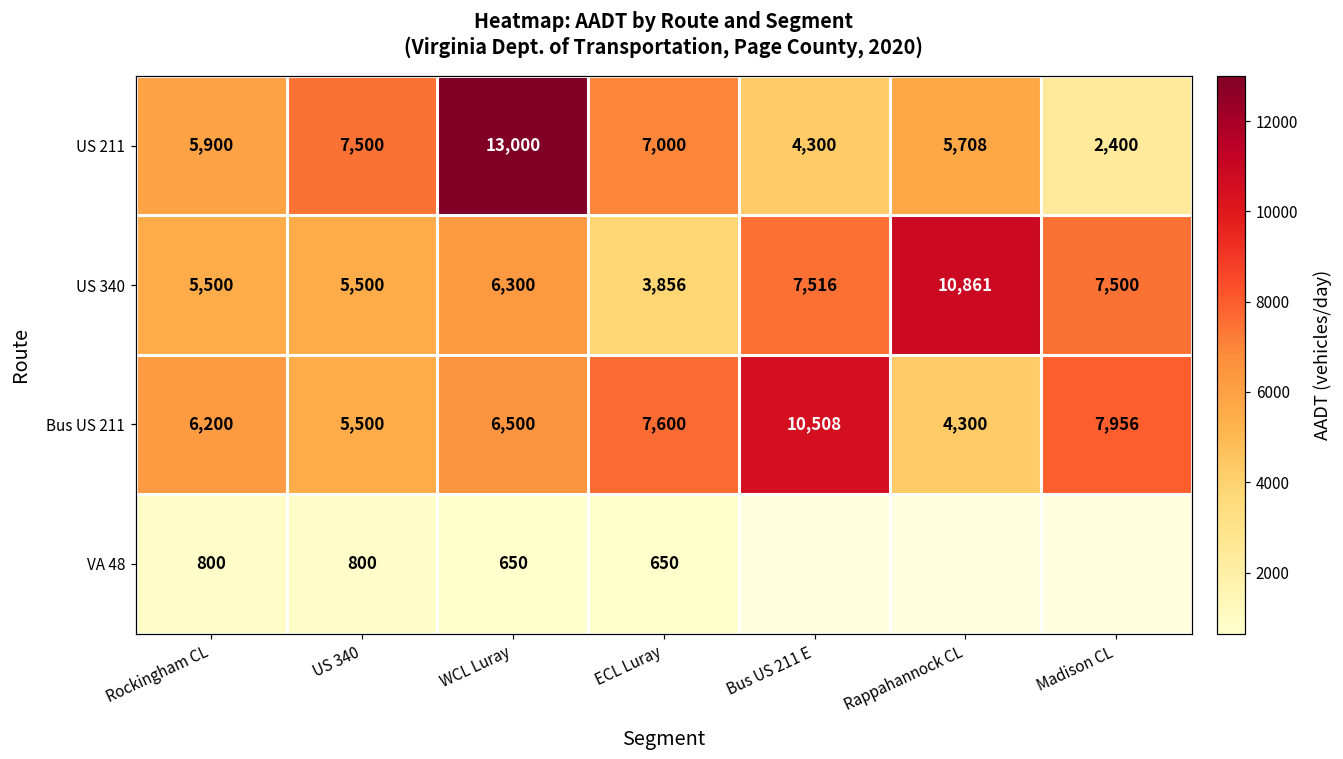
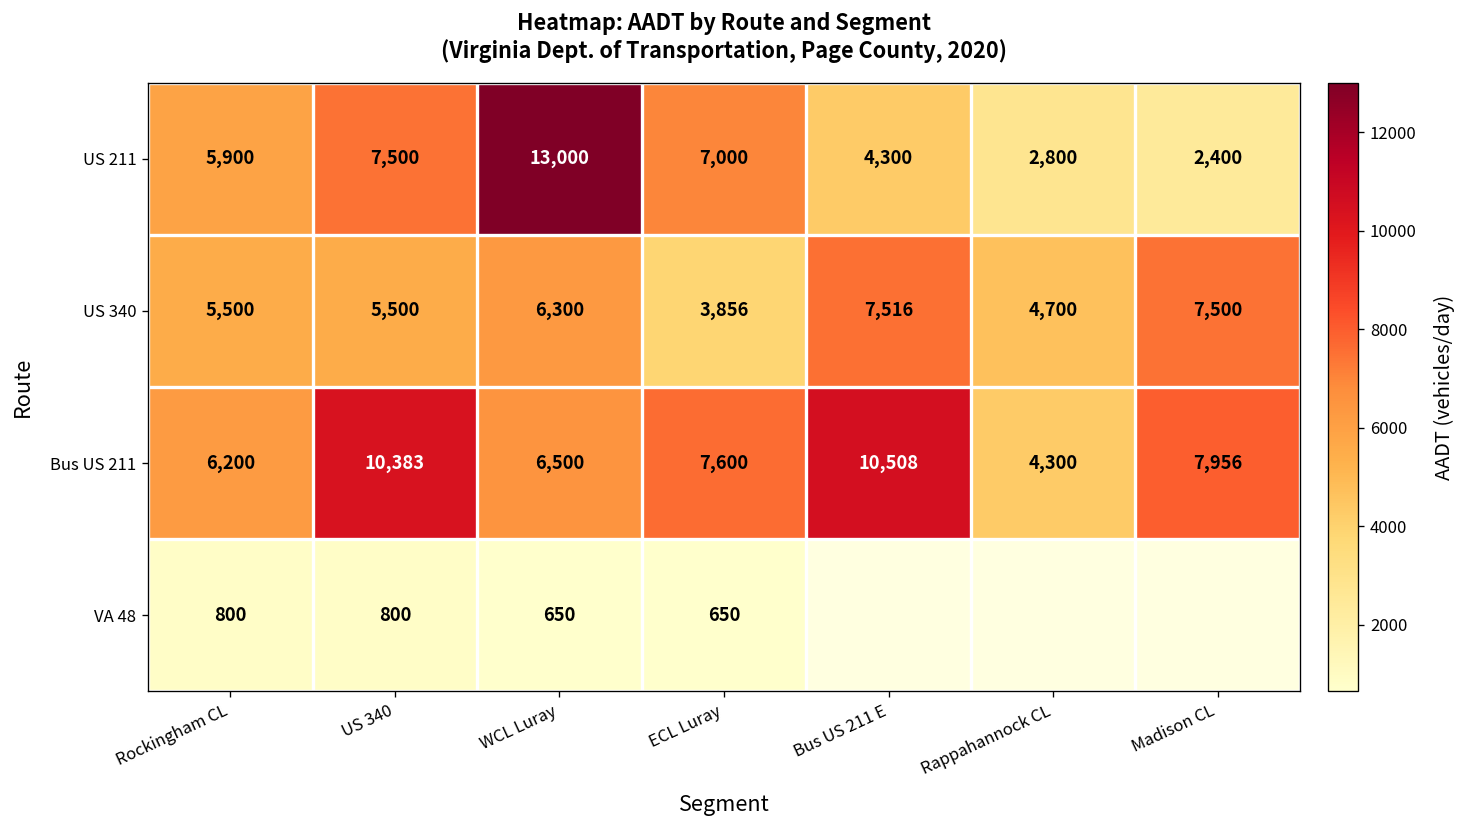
  {
    "US 211": {
      "Rockingham CL": "5,900",
      "US 340": "7,500",
      "WCL Luray": "13,000",
      "ECL Luray": "7,000",
      "Bus US 211 E": "4,300",
-     "Rappahannock CL": "5,708",
+     "Rappahannock CL": "2,800",
      "Madison CL": "2,400"
    },
    "US 340": {
      "Rockingham CL": "5,500",
      "US 340": "5,500",
      "WCL Luray": "6,300",
      "ECL Luray": "3,856",
      "Bus US 211 E": "7,516",
-     "Rappahannock CL": "10,861",
+     "Rappahannock CL": "4,700",
      "Madison CL": "7,500"
    },
    "Bus US 211": {
      "Rockingham CL": "6,200",
-     "US 340": "5,500",
+     "US 340": "10,383",
      "WCL Luray": "6,500",
      "ECL Luray": "7,600",
      "Bus US 211 E": "10,508",
      "Rappahannock CL": "4,300",
      "Madison CL": "7,956"
    },
    "VA 48": {
      "Rockingham CL": "800",
      "US 340": "800",
      "WCL Luray": "650",
      "ECL Luray": "650"
    }
  }
